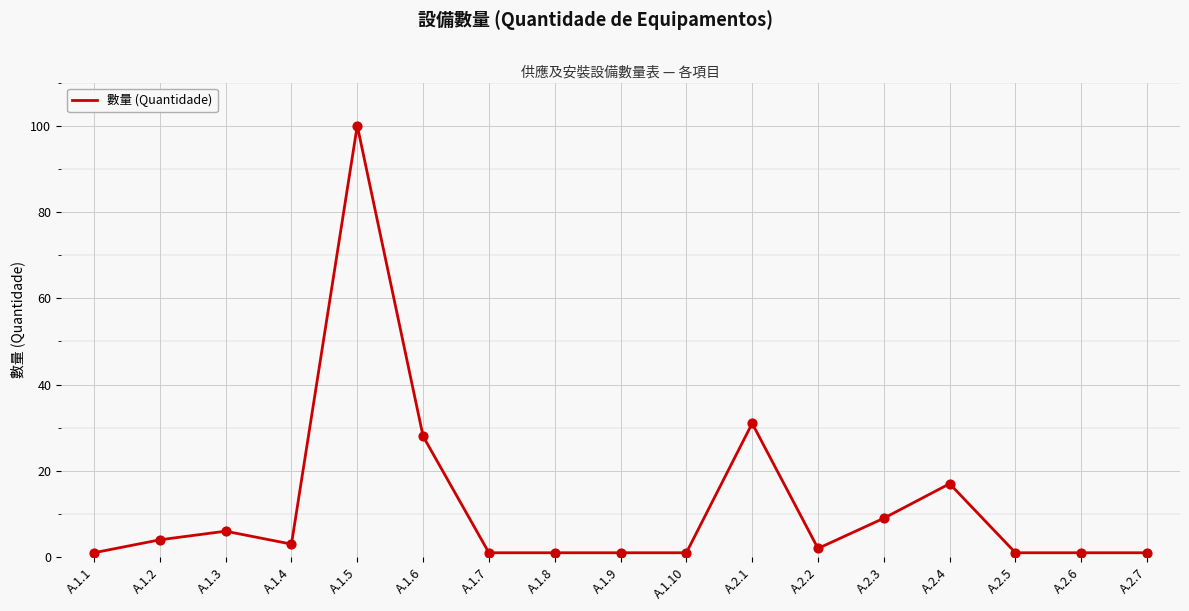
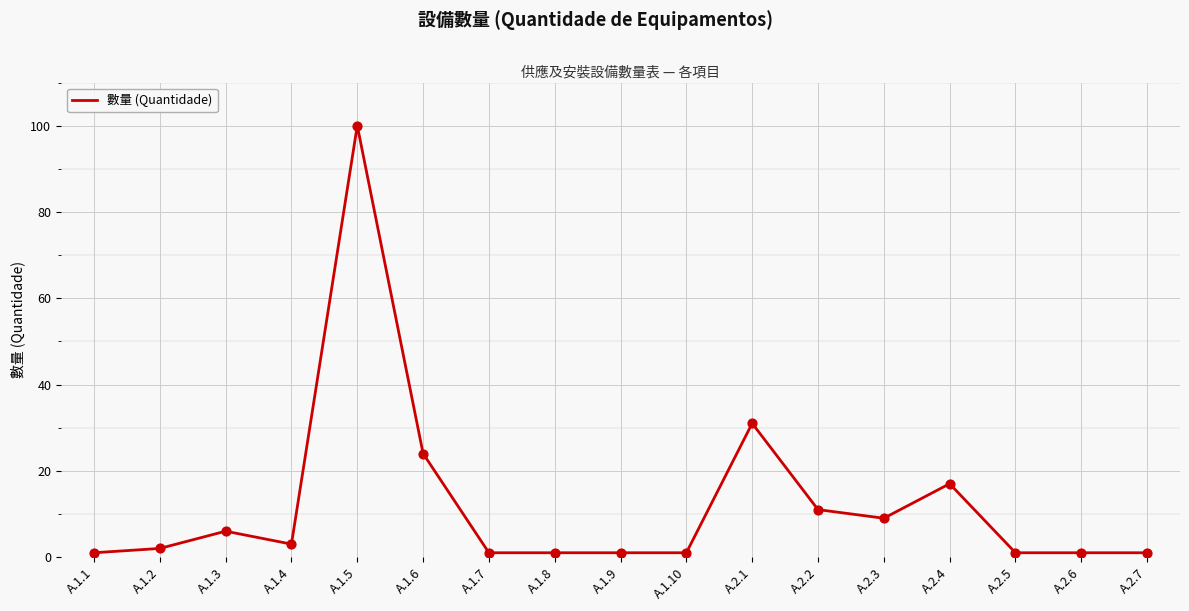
  {
    "A.1.1": 1,
-   "A.1.2": 4,
+   "A.1.2": 2,
    "A.1.3": 6,
    "A.1.4": 3,
    "A.1.5": 100,
-   "A.1.6": 28,
+   "A.1.6": 24,
    "A.1.7": 1,
    "A.1.8": 1,
    "A.1.9": 1,
    "A.1.10": 1,
    "A.2.1": 31,
-   "A.2.2": 2,
+   "A.2.2": 11,
    "A.2.3": 9,
    "A.2.4": 17,
    "A.2.5": 1,
    "A.2.6": 1,
    "A.2.7": 1
  }
